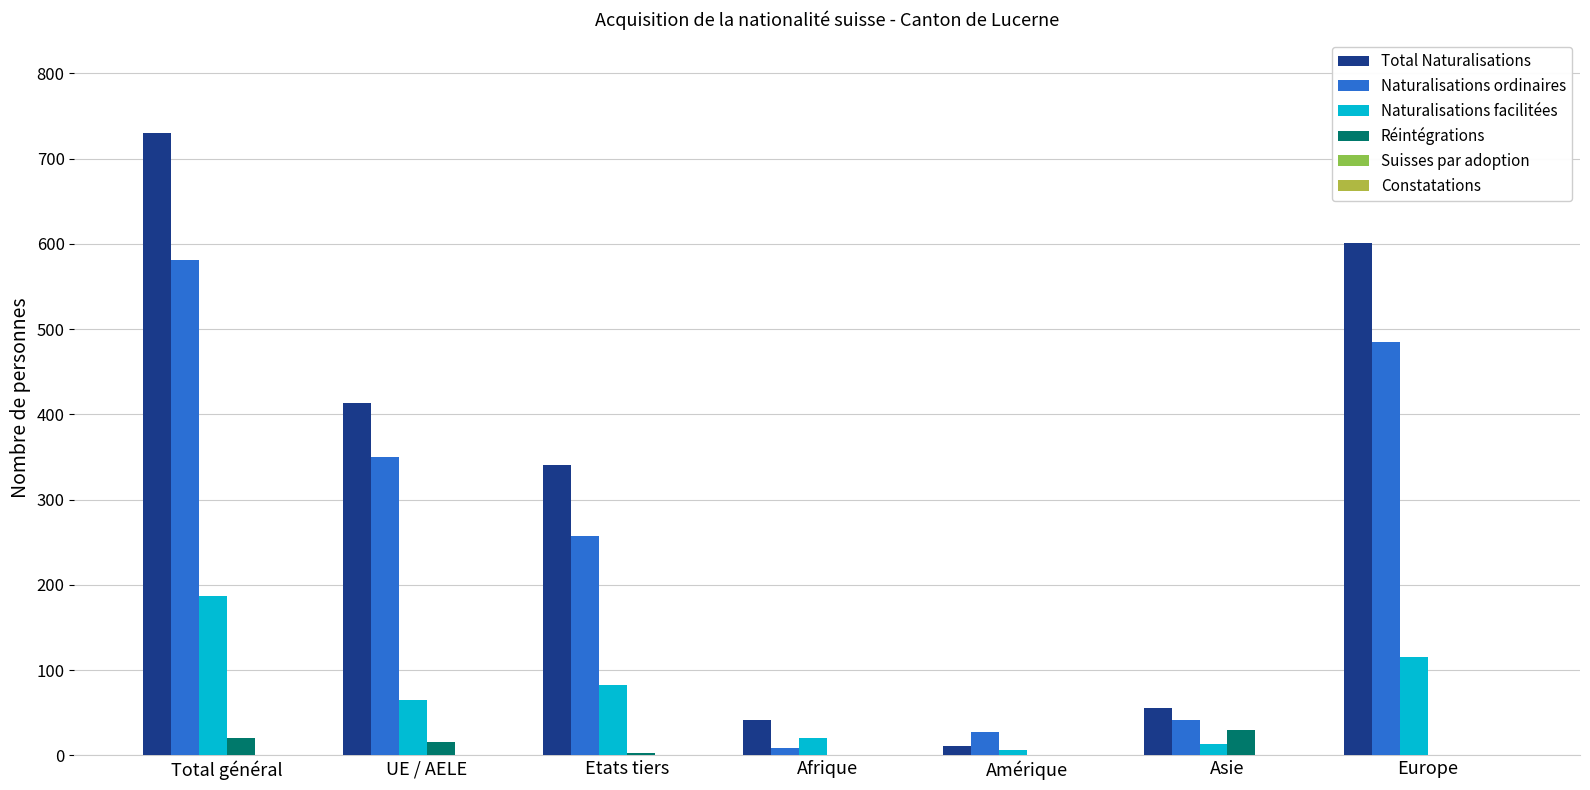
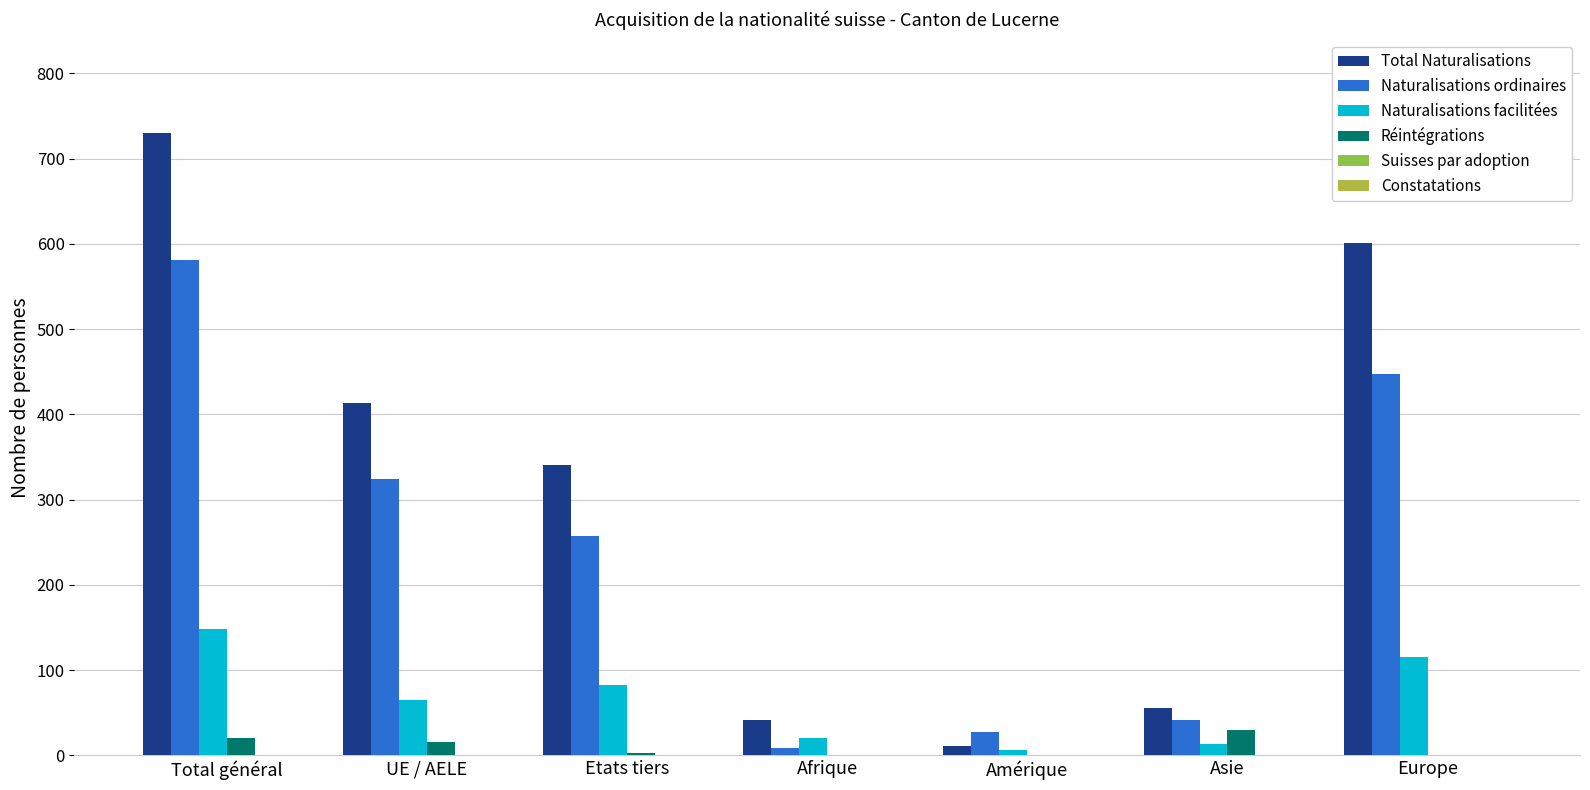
  {
    "Total Naturalisations": {
      "Total général": 730,
      "UE / AELE": 410,
      "Etats tiers": 340,
      "Afrique": 40,
      "Amérique": 10,
      "Asie": 60,
      "Europe": 600
    },
    "Naturalisations ordinaires": {
      "Total général": 580,
-     "UE / AELE": 350,
+     "UE / AELE": 320,
      "Etats tiers": 260,
      "Afrique": 10,
      "Amérique": 30,
      "Asie": 40,
-     "Europe": 490
+     "Europe": 450
    },
    "Naturalisations facilitées": {
-     "Total général": 190,
+     "Total général": 150,
      "UE / AELE": 70,
      "Etats tiers": 80,
      "Afrique": 20,
      "Amérique": 10,
      "Asie": 10,
      "Europe": 120
    },
    "Réintégrations": {
      "Total général": 20,
      "UE / AELE": 20,
      "Etats tiers": 0,
      "Afrique": 0,
      "Asie": 30
    }
  }
